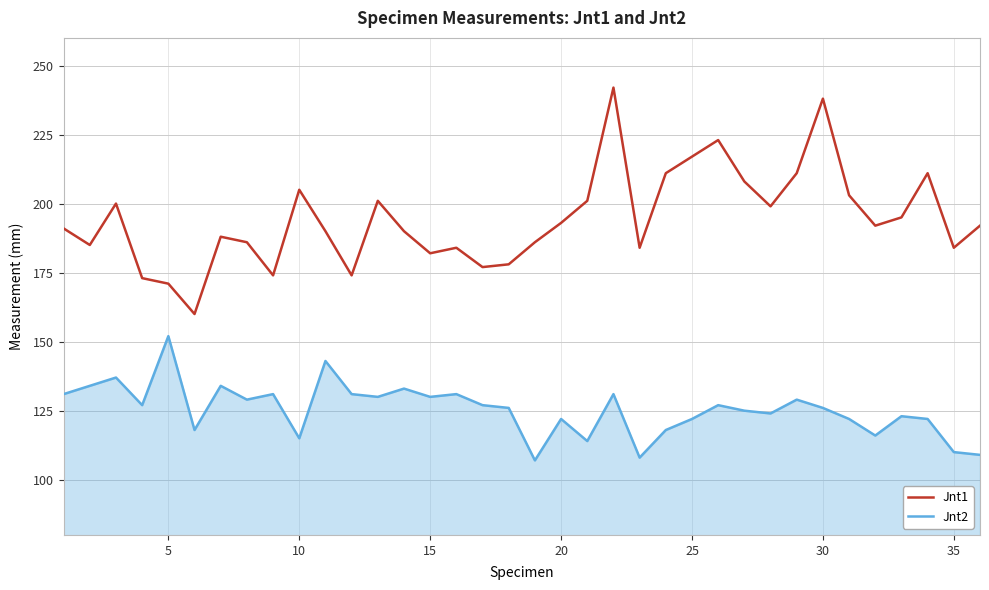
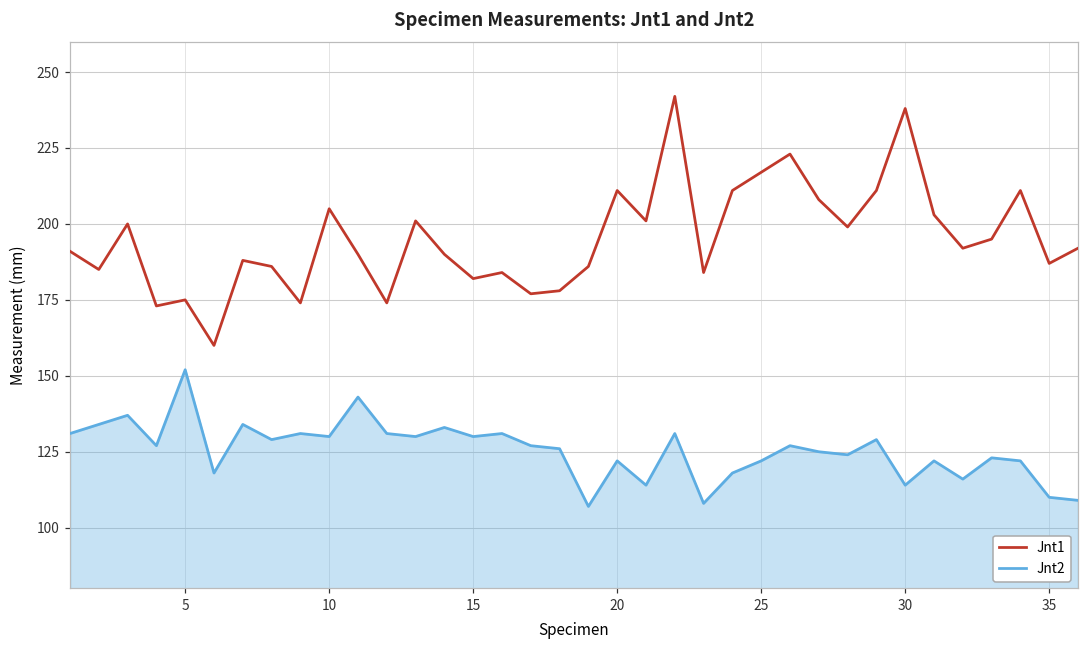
  {
    "Jnt1": {
-     "5": 171,
+     "5": 175,
      "10": 205,
      "15": 182,
-     "20": 193,
+     "20": 211,
      "25": 217,
      "30": 238,
-     "35": 184
+     "35": 187
    },
    "Jnt2": {
      "5": 152,
-     "10": 115,
+     "10": 130,
      "15": 130,
      "20": 122,
      "25": 122,
-     "30": 126,
+     "30": 114,
      "35": 110
    }
  }
